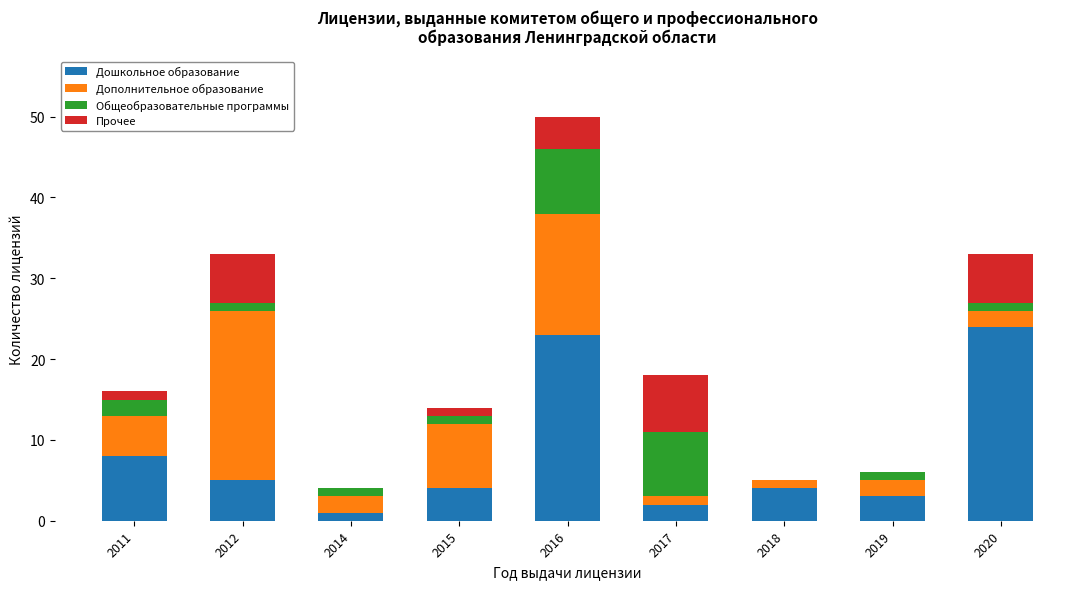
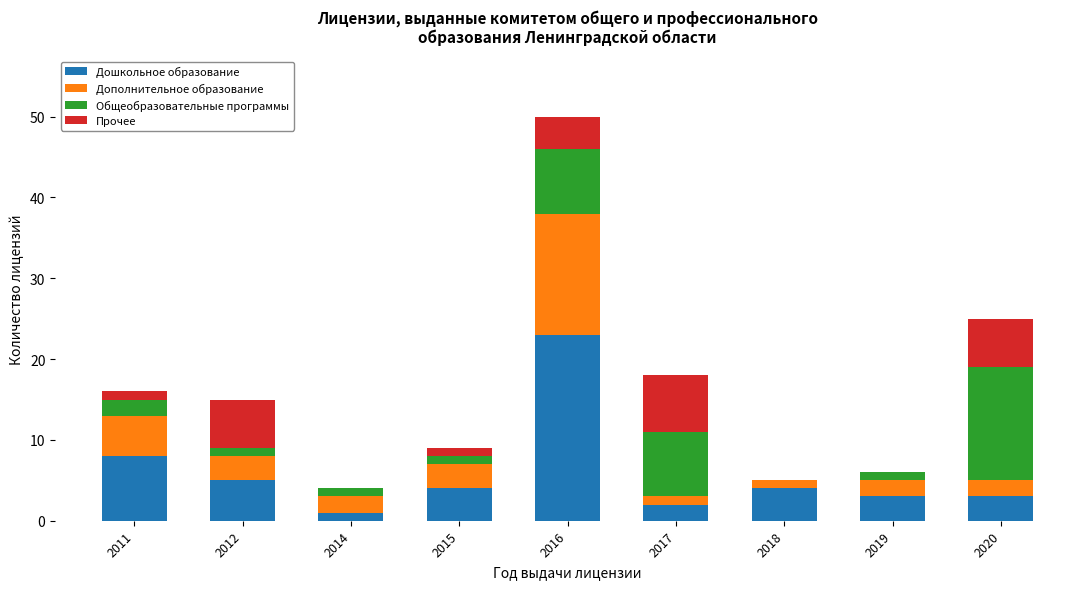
  {
    "Дошкольное образование": {
      "2011": 8,
      "2012": 5,
      "2014": 1,
      "2015": 4,
      "2016": 23,
      "2017": 2,
      "2018": 4,
      "2019": 3,
-     "2020": 24
+     "2020": 3
    },
    "Дополнительное образование": {
      "2011": 5,
-     "2012": 21,
+     "2012": 3,
      "2014": 2,
-     "2015": 8,
+     "2015": 3,
      "2016": 15,
      "2017": 1,
      "2018": 1,
      "2019": 2,
      "2020": 2
    },
    "Общеобразовательные программы": {
      "2011": 2,
      "2012": 1,
      "2014": 1,
      "2015": 1,
      "2016": 8,
      "2017": 8,
      "2018": 0,
      "2019": 1,
-     "2020": 1
+     "2020": 14
    },
    "Прочее": {
      "2011": 1,
      "2012": 6,
      "2014": 0,
      "2015": 1,
      "2016": 4,
      "2017": 7,
      "2018": 0,
      "2019": 0,
      "2020": 6
    }
  }
